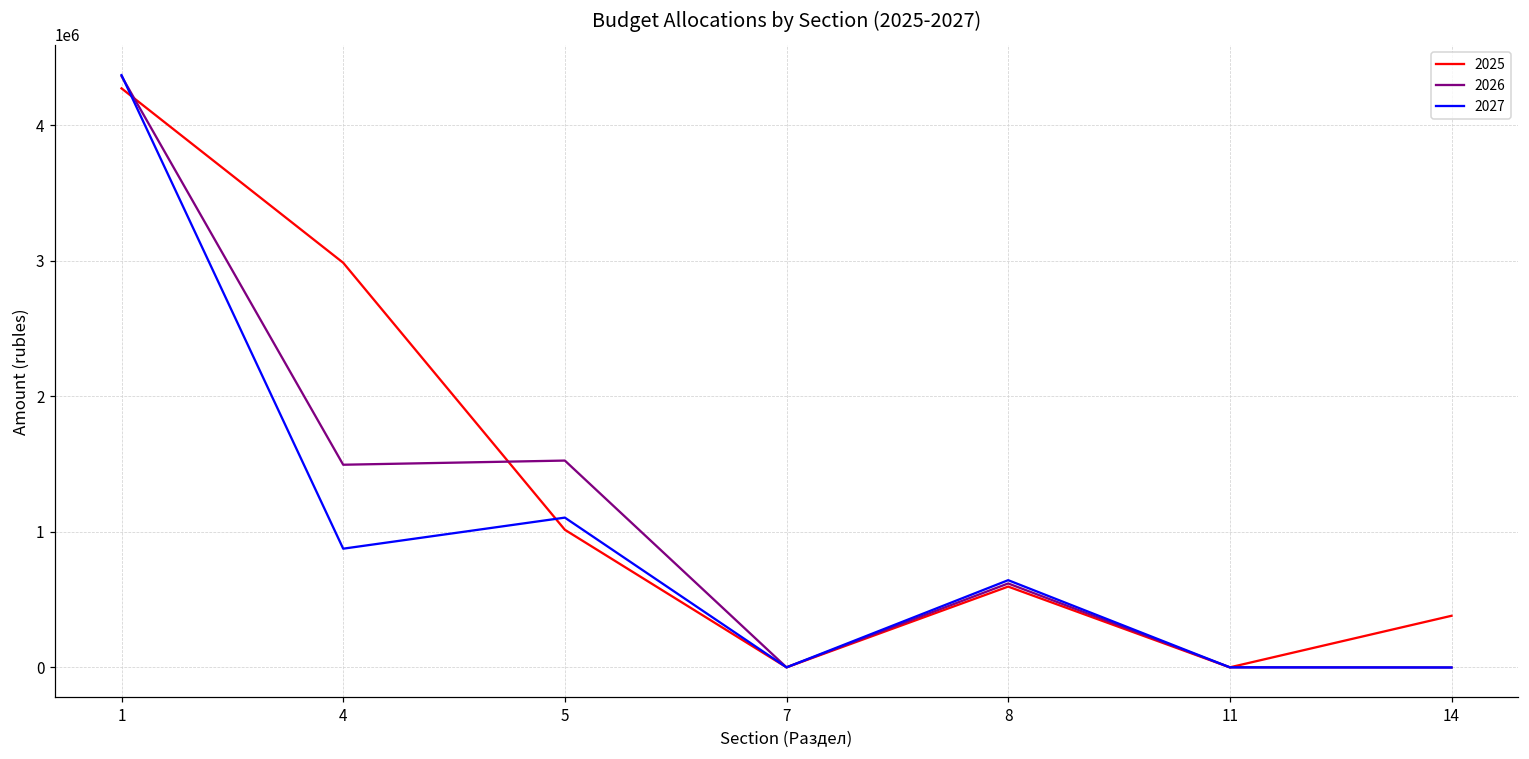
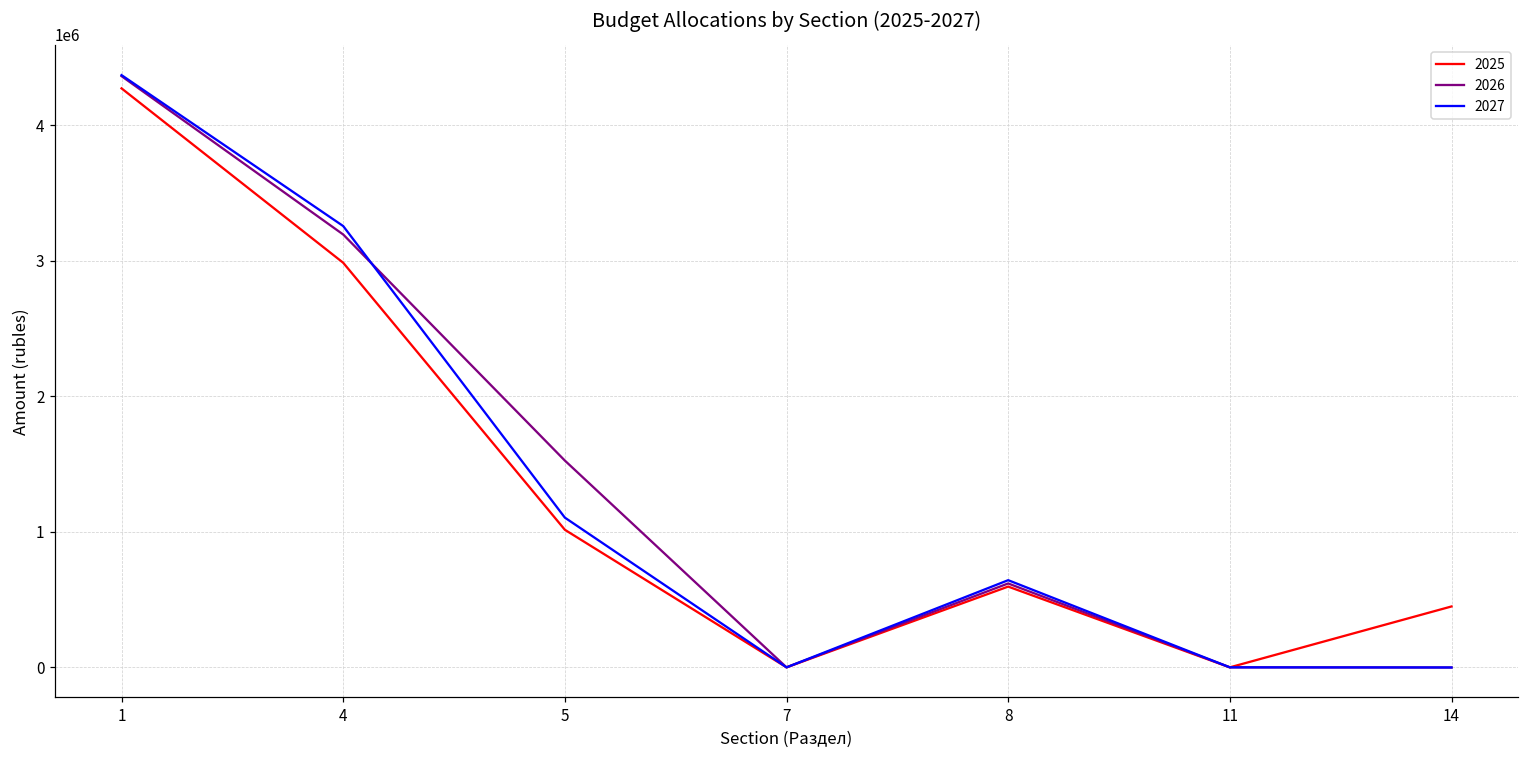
  {
    "2025": {
      "1": 4270000,
      "4": 2980000,
      "5": 1020000,
      "8": 600000,
-     "14": 380000
+     "14": 450000
    },
    "2026": {
-     "4": 1500000,
+     "4": 3190000,
      "5": 1530000,
      "8": 620000
    },
    "2027": {
-     "4": 880000,
+     "4": 3260000,
      "5": 1110000,
      "8": 640000
    }
  }
